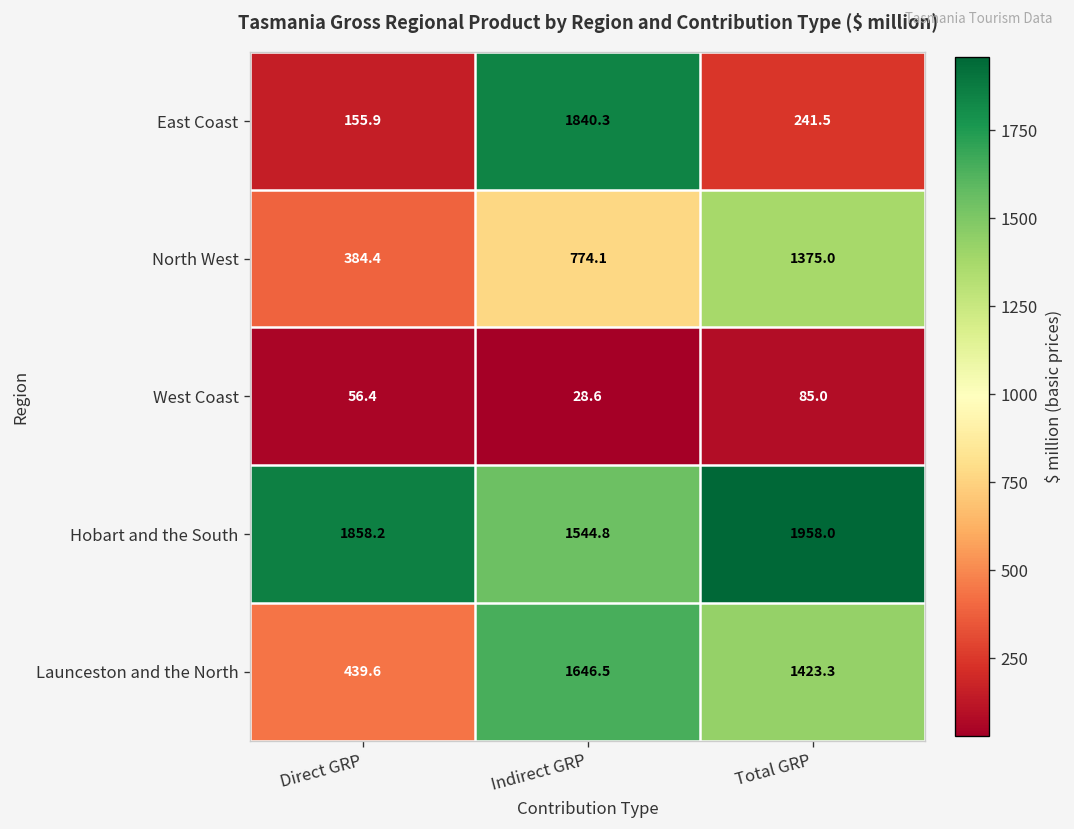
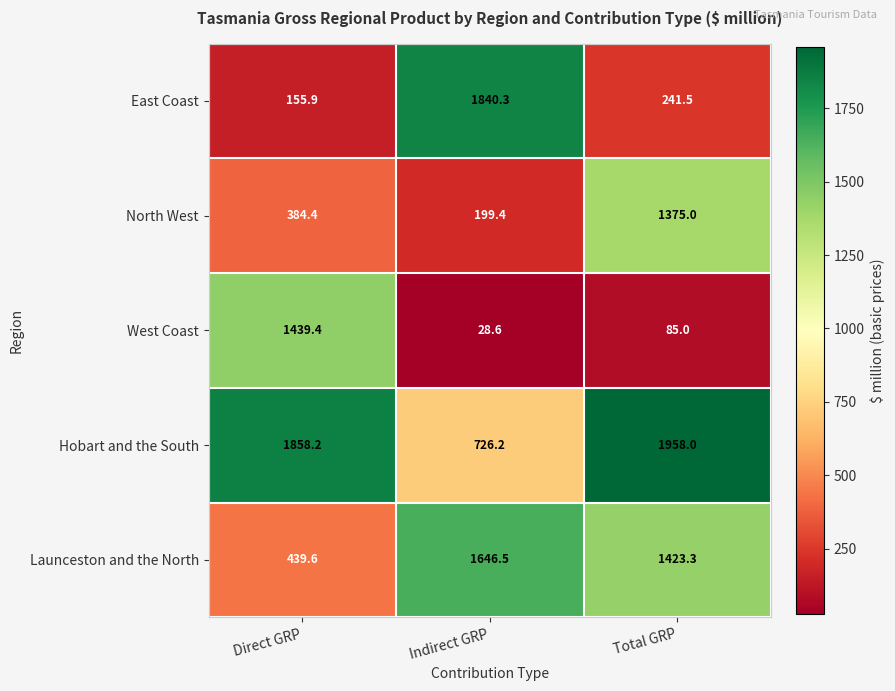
  {
    "East Coast": {
      "Direct GRP": 155.9,
      "Indirect GRP": 1840.3,
      "Total GRP": 241.5
    },
    "North West": {
      "Direct GRP": 384.4,
-     "Indirect GRP": 774.1,
+     "Indirect GRP": 199.4,
      "Total GRP": 1375.0
    },
    "West Coast": {
-     "Direct GRP": 56.4,
+     "Direct GRP": 1439.4,
      "Indirect GRP": 28.6,
      "Total GRP": 85.0
    },
    "Hobart and the South": {
      "Direct GRP": 1858.2,
-     "Indirect GRP": 1544.8,
+     "Indirect GRP": 726.2,
      "Total GRP": 1958.0
    },
    "Launceston and the North": {
      "Direct GRP": 439.6,
      "Indirect GRP": 1646.5,
      "Total GRP": 1423.3
    }
  }
